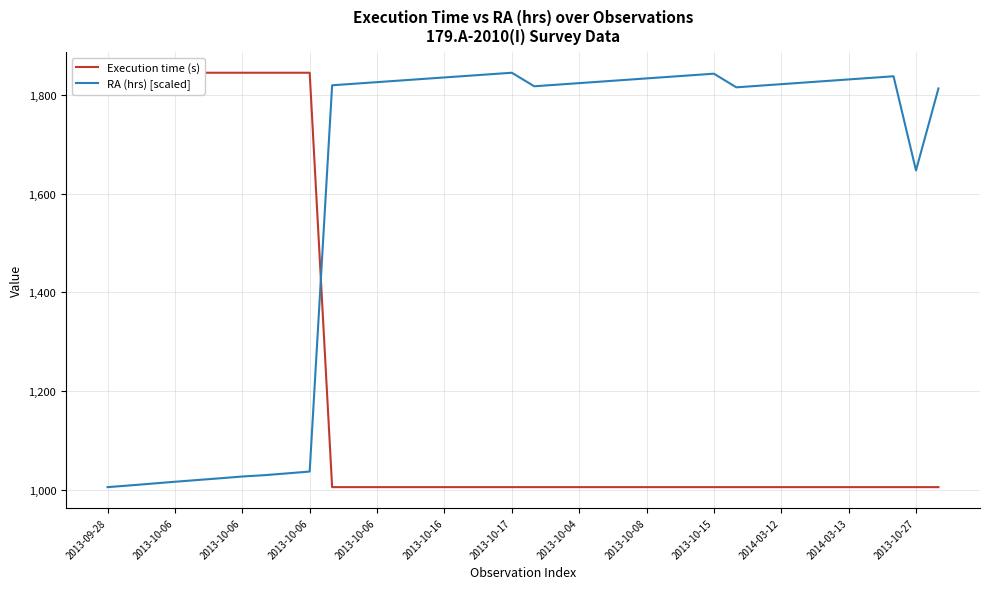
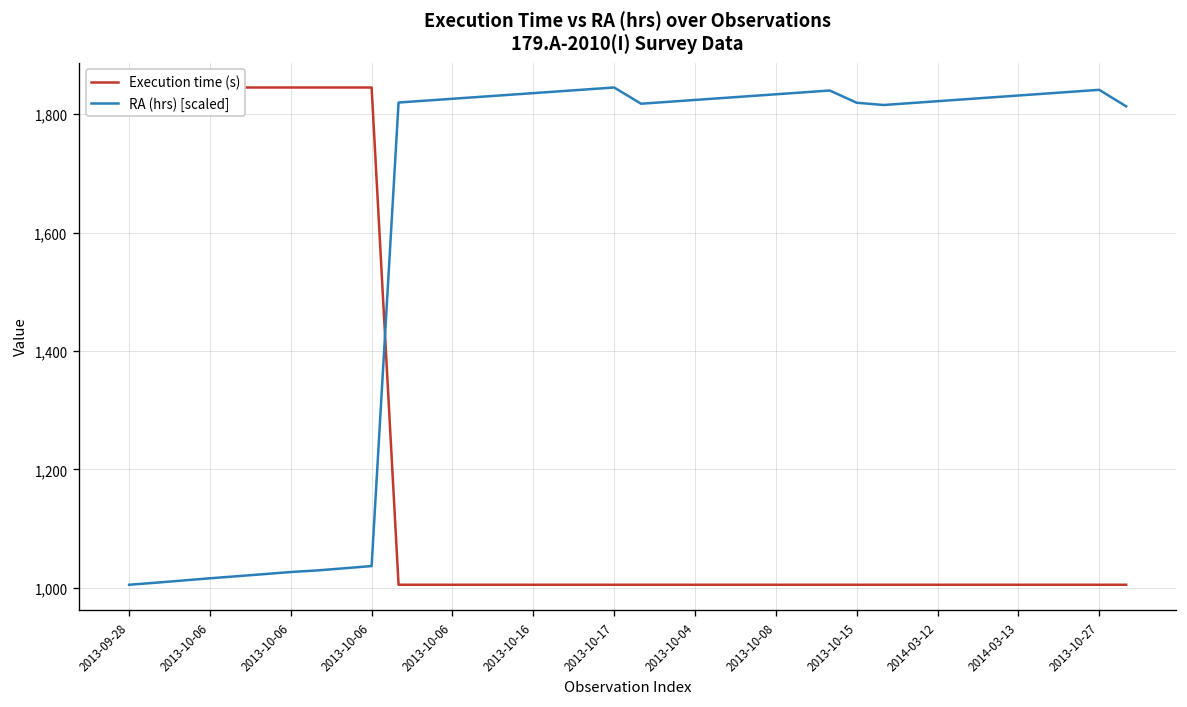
  {
    "Execution time (s)": {
      "2013-10-15": "1,010",
      "2013-10-27": "1,010"
    },
    "RA (hrs) [scaled]": {
      "2013-09-28": "1,010",
-     "2013-10-15": "1,840",
-     "2013-10-27": "1,650"
+     "2013-10-15": "1,820",
+     "2013-10-27": "1,840"
    }
  }
